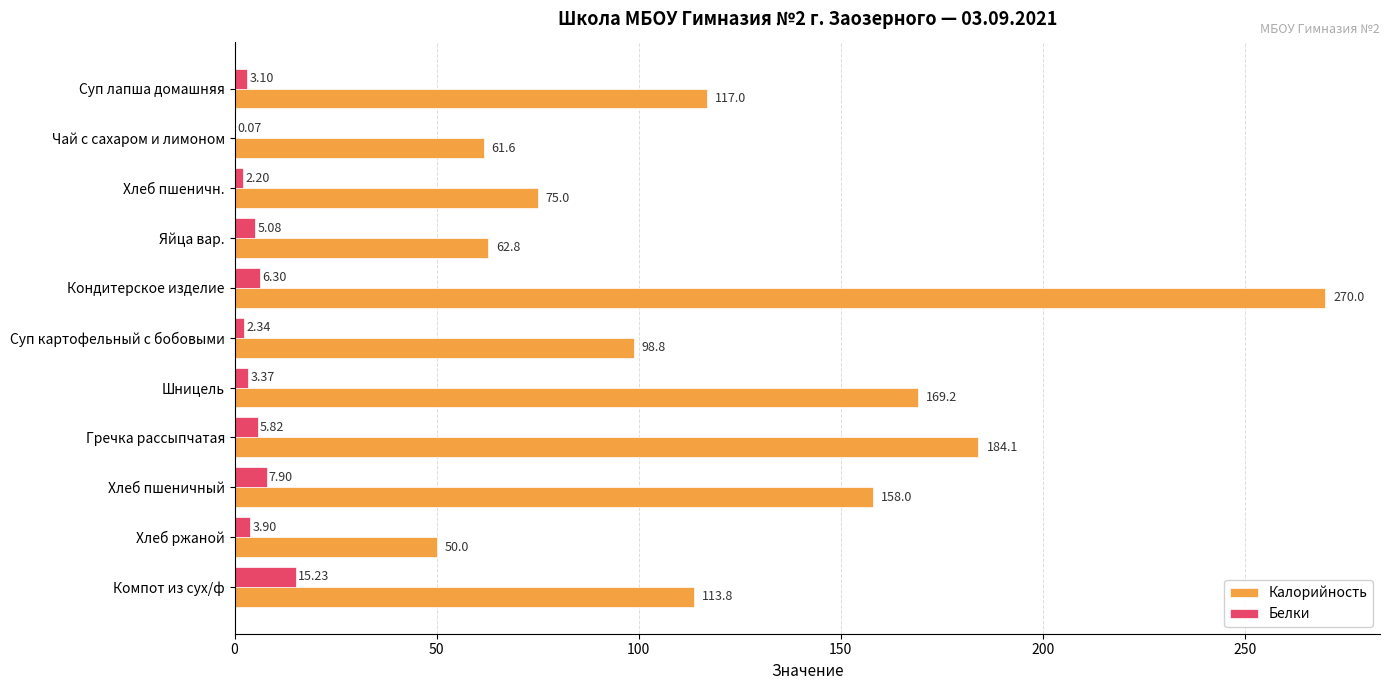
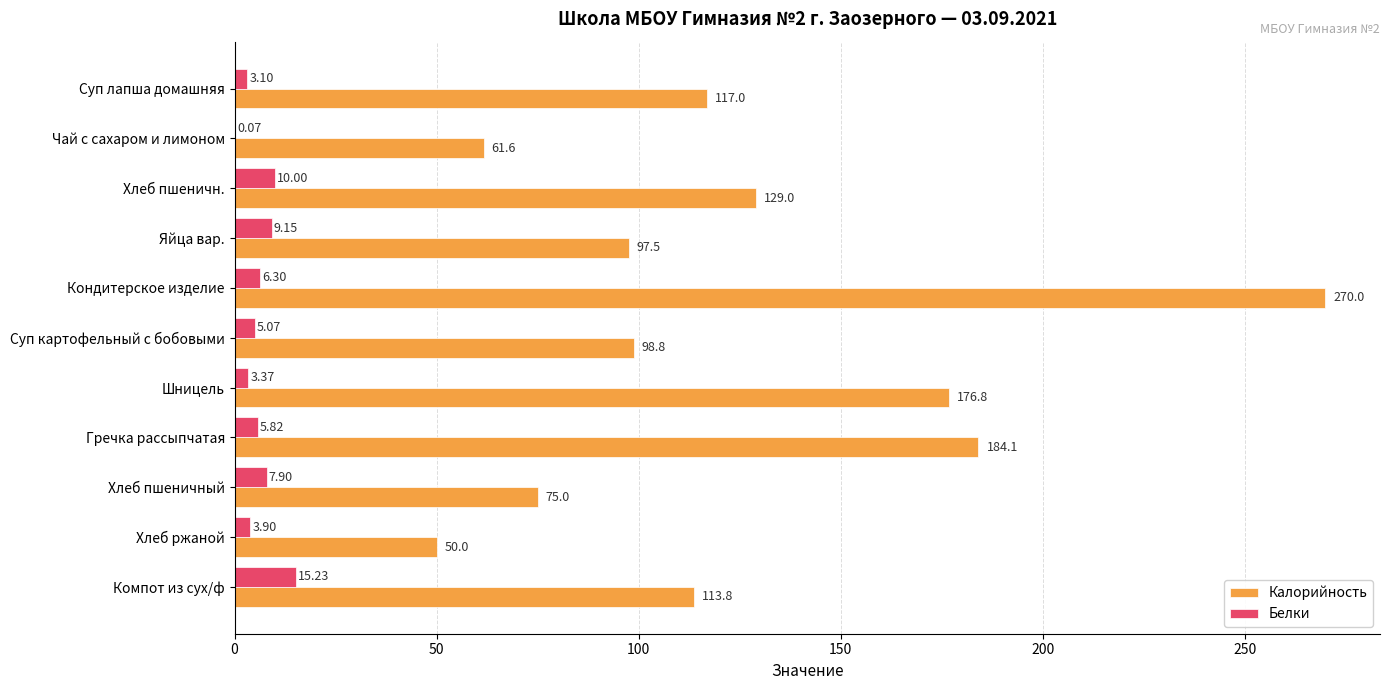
  {
    "Калорийность": {
      "Суп лапша домашняя": 117.0,
      "Чай с сахаром и лимоном": 61.6,
-     "Хлеб пшеничн.": 75.0,
-     "Яйца вар.": 62.8,
+     "Хлеб пшеничн.": 129.0,
+     "Яйца вар.": 97.5,
      "Кондитерское изделие": 270.0,
      "Суп картофельный с бобовыми": 98.8,
-     "Шницель": 169.2,
+     "Шницель": 176.8,
      "Гречка рассыпчатая": 184.1,
-     "Хлеб пшеничный": 158.0,
+     "Хлеб пшеничный": 75.0,
      "Хлеб ржаной": 50.0,
      "Компот из сух/ф": 113.8
    },
    "Белки": {
      "Суп лапша домашняя": 3.10,
      "Чай с сахаром и лимоном": 0.07,
-     "Хлеб пшеничн.": 2.20,
-     "Яйца вар.": 5.08,
+     "Хлеб пшеничн.": 10.00,
+     "Яйца вар.": 9.15,
      "Кондитерское изделие": 6.30,
-     "Суп картофельный с бобовыми": 2.34,
+     "Суп картофельный с бобовыми": 5.07,
      "Шницель": 3.37,
      "Гречка рассыпчатая": 5.82,
      "Хлеб пшеничный": 7.90,
      "Хлеб ржаной": 3.90,
      "Компот из сух/ф": 15.23
    }
  }
